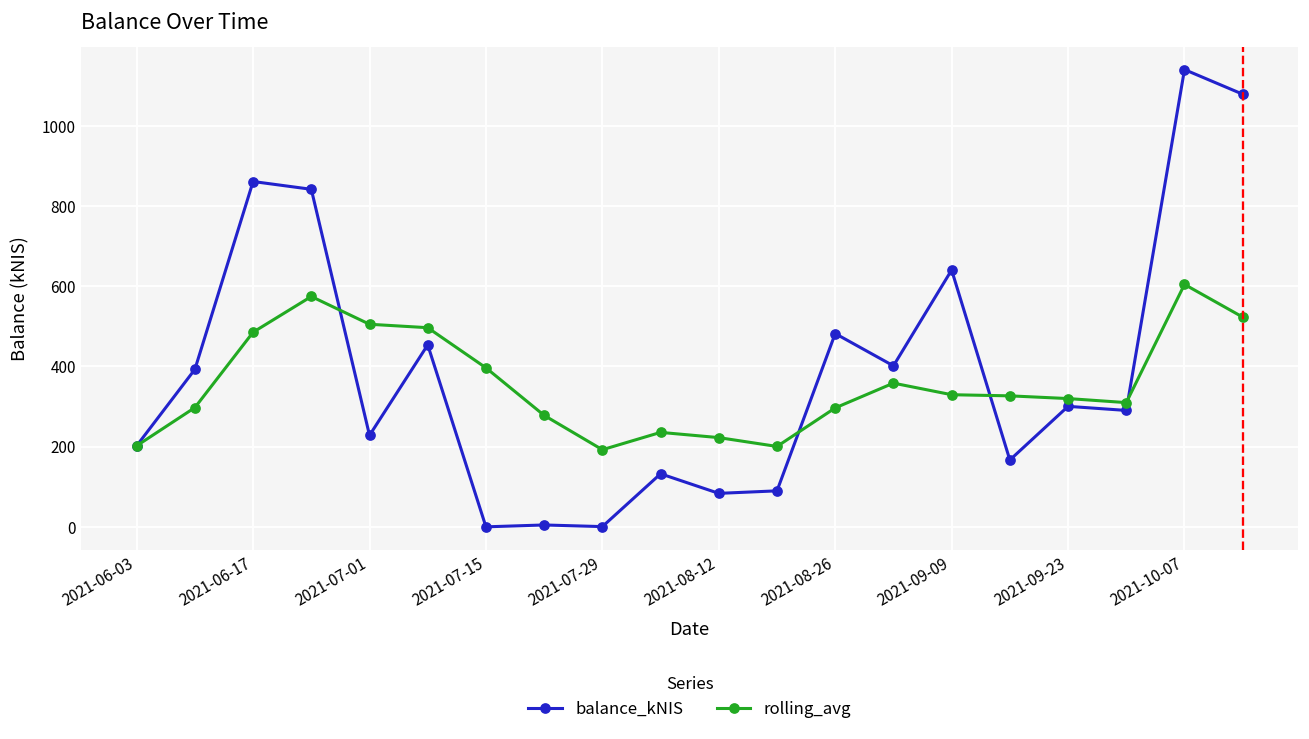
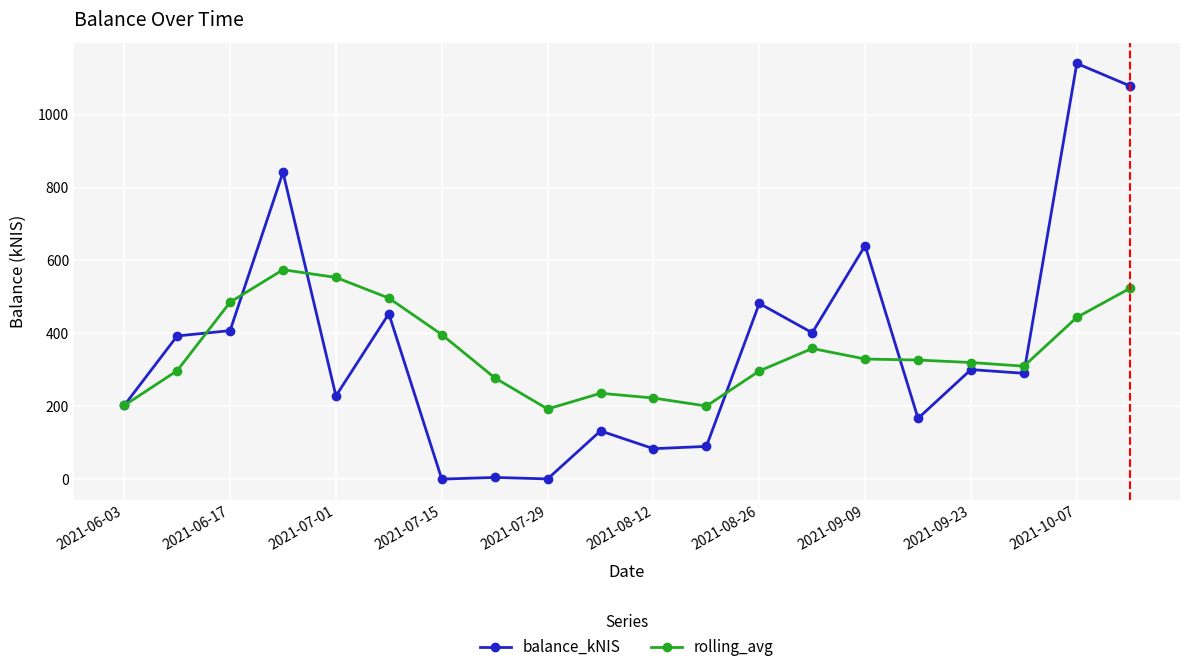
  {
    "balance_kNIS": {
-     "2021-06-17": 860,
+     "2021-06-17": 410,
      "2021-07-01": 230,
      "2021-07-15": 0,
      "2021-07-29": 0,
      "2021-08-12": 80,
      "2021-08-26": 480,
      "2021-09-09": 640,
      "2021-09-23": 300,
      "2021-10-07": 1140
    },
    "rolling_avg": {
      "2021-06-17": 490,
-     "2021-07-01": 510,
+     "2021-07-01": 550,
      "2021-07-15": 400,
      "2021-07-29": 190,
      "2021-08-12": 220,
      "2021-08-26": 300,
      "2021-09-09": 330,
      "2021-09-23": 320,
-     "2021-10-07": 600
+     "2021-10-07": 440
    }
  }
